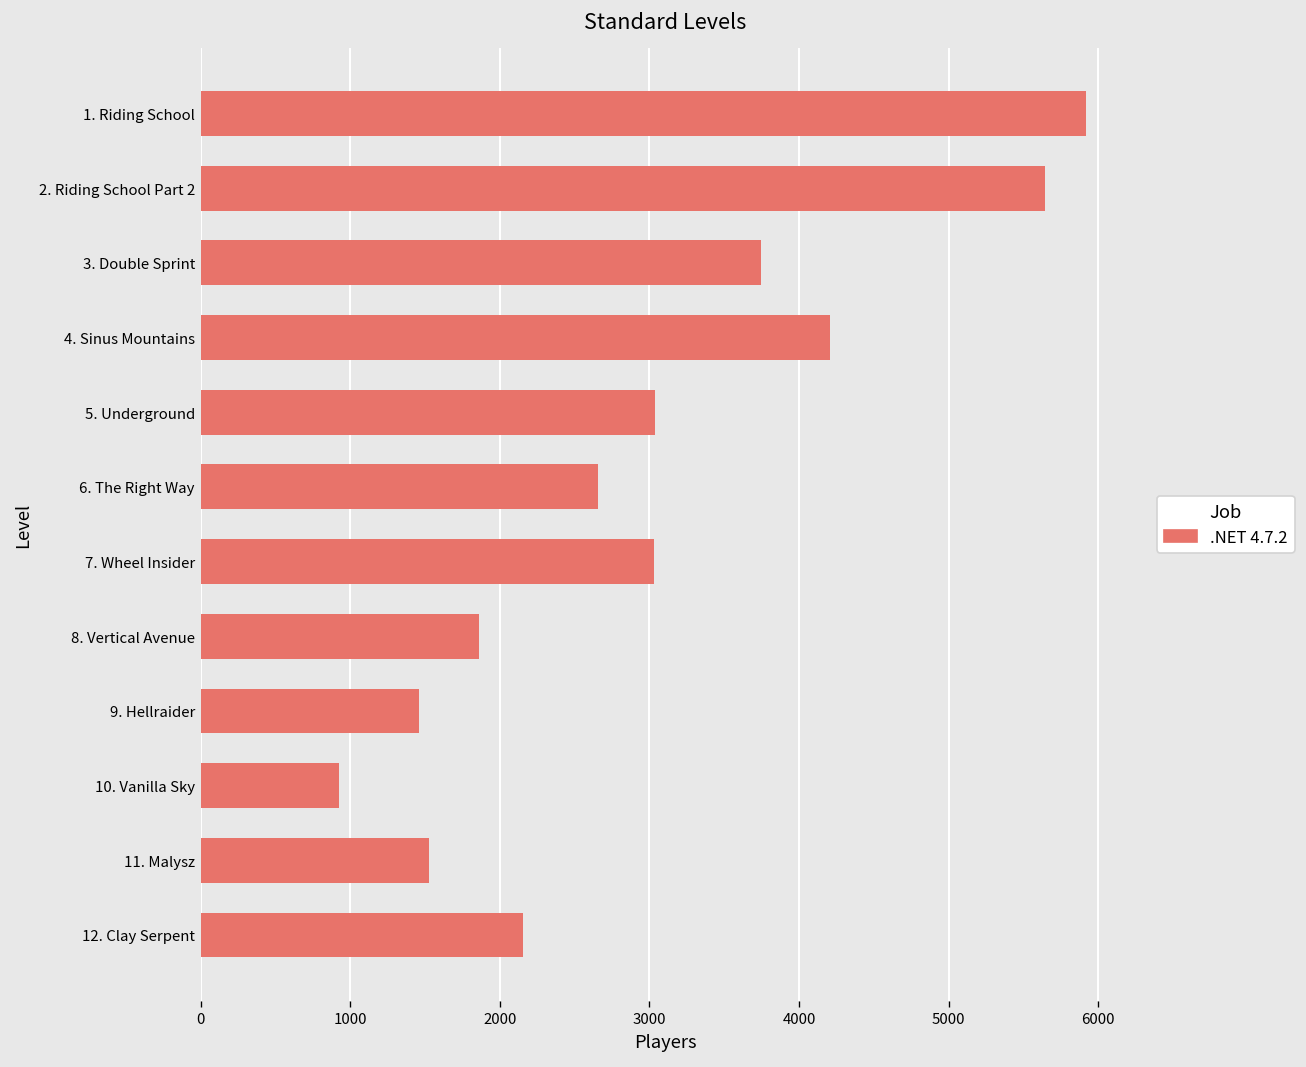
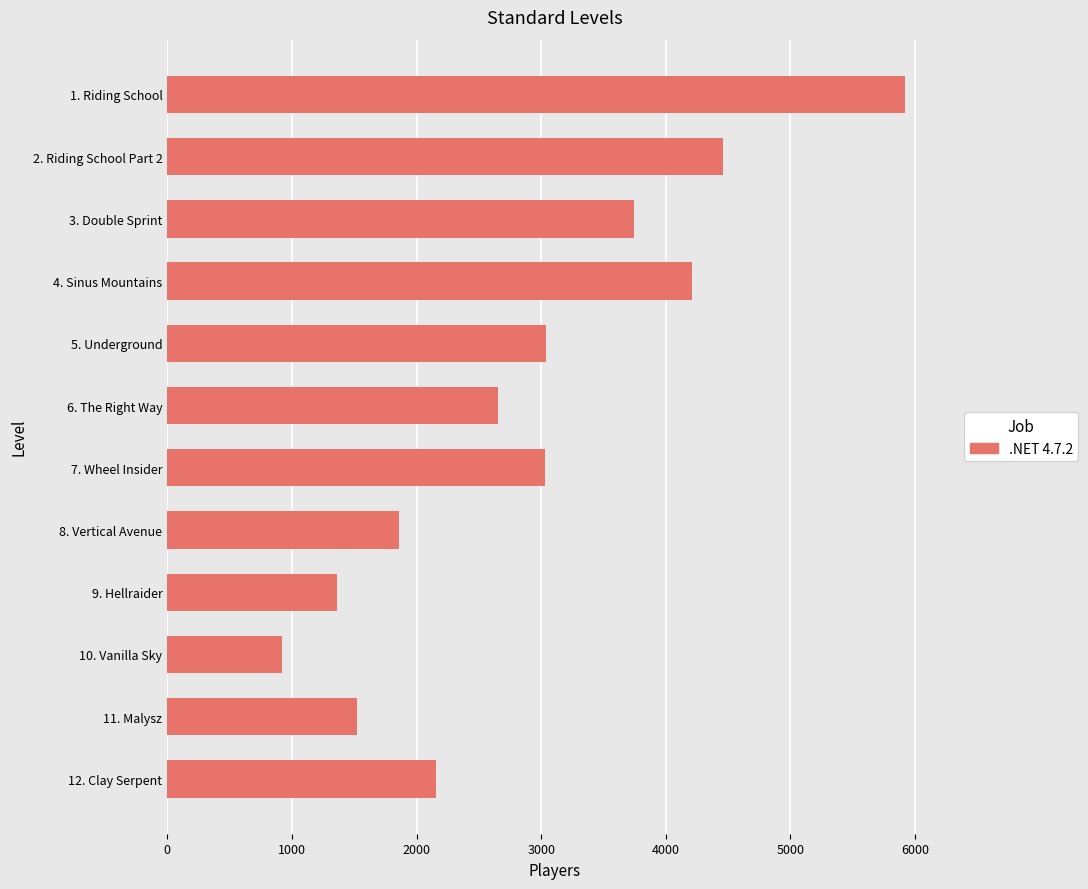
  {
    "1. Riding School": 5920,
-   "2. Riding School Part 2": 5650,
+   "2. Riding School Part 2": 4460,
    "3. Double Sprint": 3750,
    "4. Sinus Mountains": 4210,
    "5. Underground": 3040,
    "6. The Right Way": 2660,
    "7. Wheel Insider": 3030,
    "8. Vertical Avenue": 1860,
-   "9. Hellraider": 1460,
+   "9. Hellraider": 1360,
    "10. Vanilla Sky": 920,
    "11. Malysz": 1520,
    "12. Clay Serpent": 2150
  }
